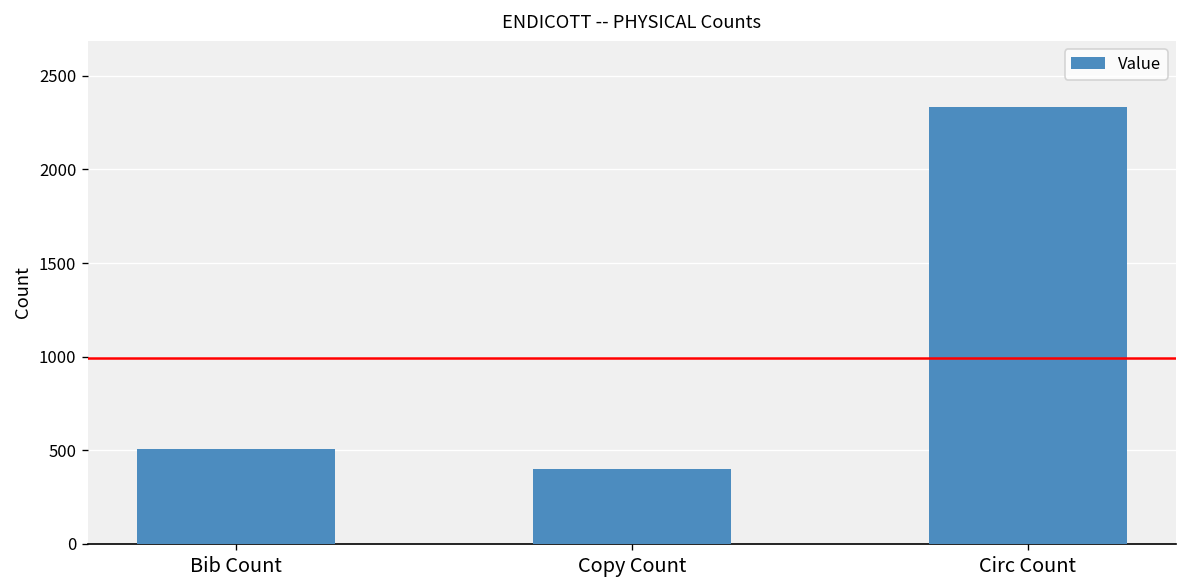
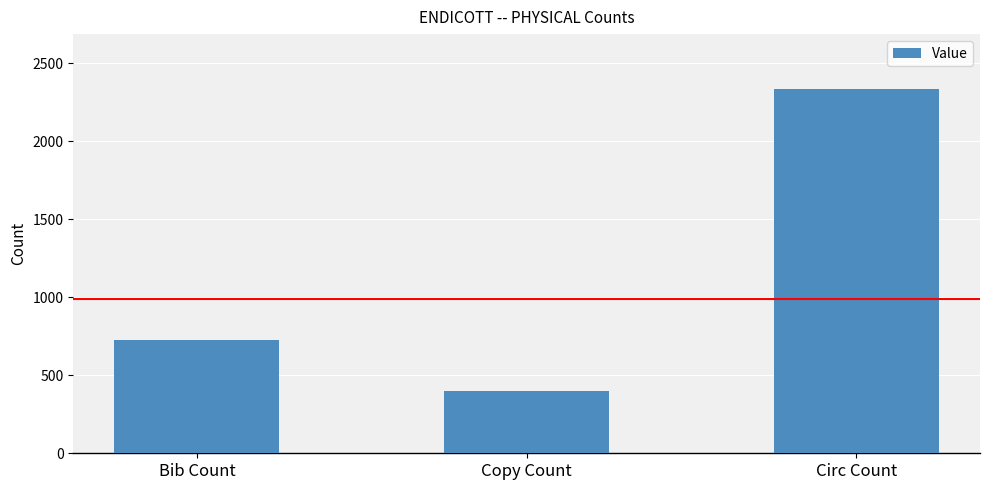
  {
-   "Bib Count": 510,
+   "Bib Count": 730,
    "Copy Count": 400,
    "Circ Count": 2340
  }
